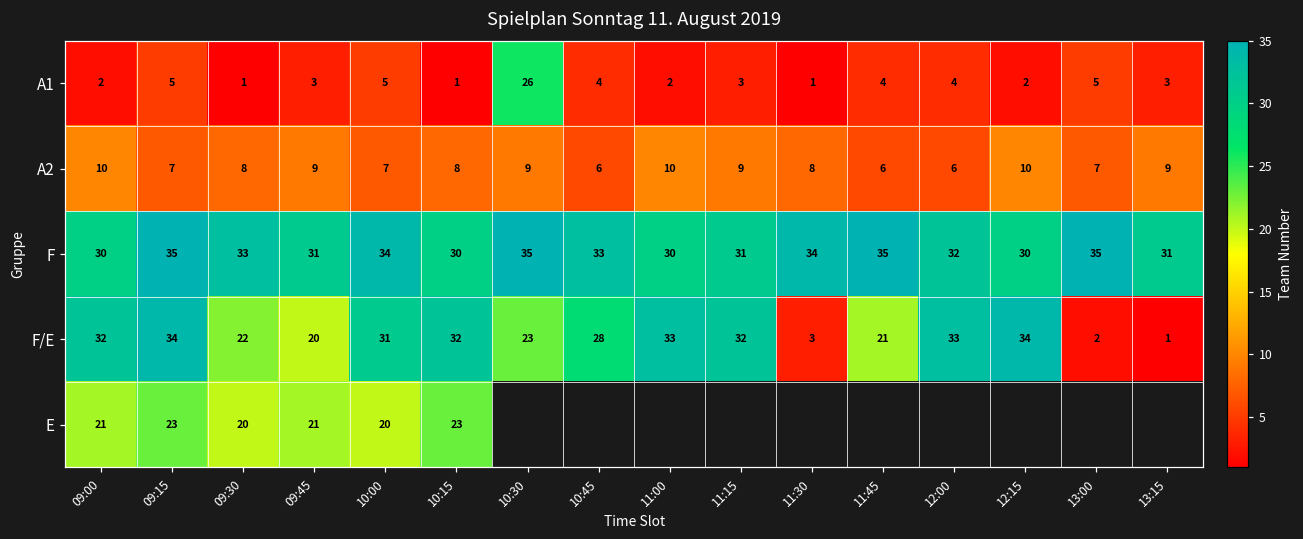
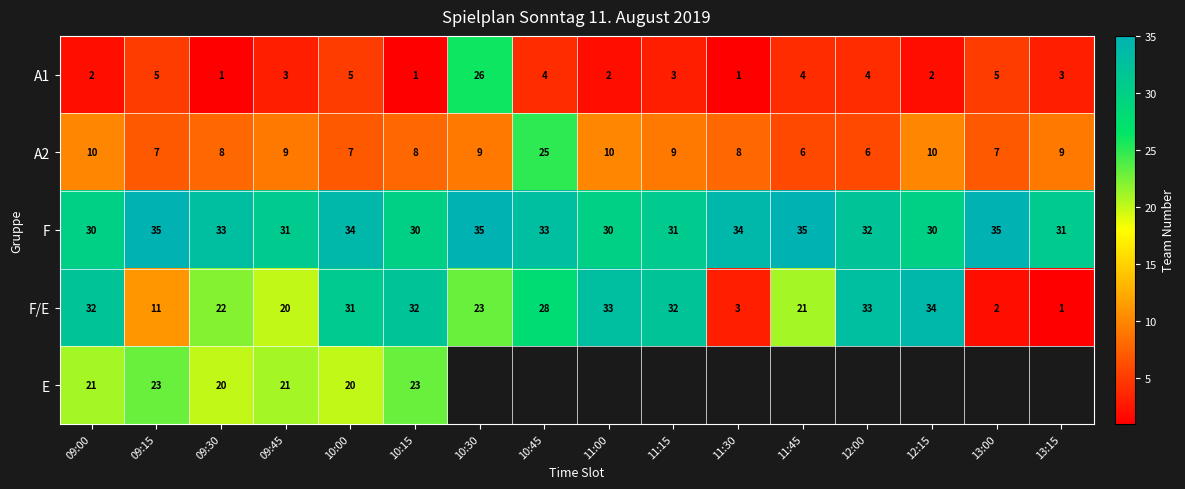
  {
    "A1": {
      "09:00": 2,
      "09:15": 5,
      "09:30": 1,
      "09:45": 3,
      "10:00": 5,
      "10:15": 1,
      "10:30": 26,
      "10:45": 4,
      "11:00": 2,
      "11:15": 3,
      "11:30": 1,
      "11:45": 4,
      "12:00": 4,
      "12:15": 2,
      "13:00": 5,
      "13:15": 3
    },
    "A2": {
      "09:00": 10,
      "09:15": 7,
      "09:30": 8,
      "09:45": 9,
      "10:00": 7,
      "10:15": 8,
      "10:30": 9,
-     "10:45": 6,
+     "10:45": 25,
      "11:00": 10,
      "11:15": 9,
      "11:30": 8,
      "11:45": 6,
      "12:00": 6,
      "12:15": 10,
      "13:00": 7,
      "13:15": 9
    },
    "F": {
      "09:00": 30,
      "09:15": 35,
      "09:30": 33,
      "09:45": 31,
      "10:00": 34,
      "10:15": 30,
      "10:30": 35,
      "10:45": 33,
      "11:00": 30,
      "11:15": 31,
      "11:30": 34,
      "11:45": 35,
      "12:00": 32,
      "12:15": 30,
      "13:00": 35,
      "13:15": 31
    },
    "F/E": {
      "09:00": 32,
-     "09:15": 34,
+     "09:15": 11,
      "09:30": 22,
      "09:45": 20,
      "10:00": 31,
      "10:15": 32,
      "10:30": 23,
      "10:45": 28,
      "11:00": 33,
      "11:15": 32,
      "11:30": 3,
      "11:45": 21,
      "12:00": 33,
      "12:15": 34,
      "13:00": 2,
      "13:15": 1
    },
    "E": {
      "09:00": 21,
      "09:15": 23,
      "09:30": 20,
      "09:45": 21,
      "10:00": 20,
      "10:15": 23
    }
  }
